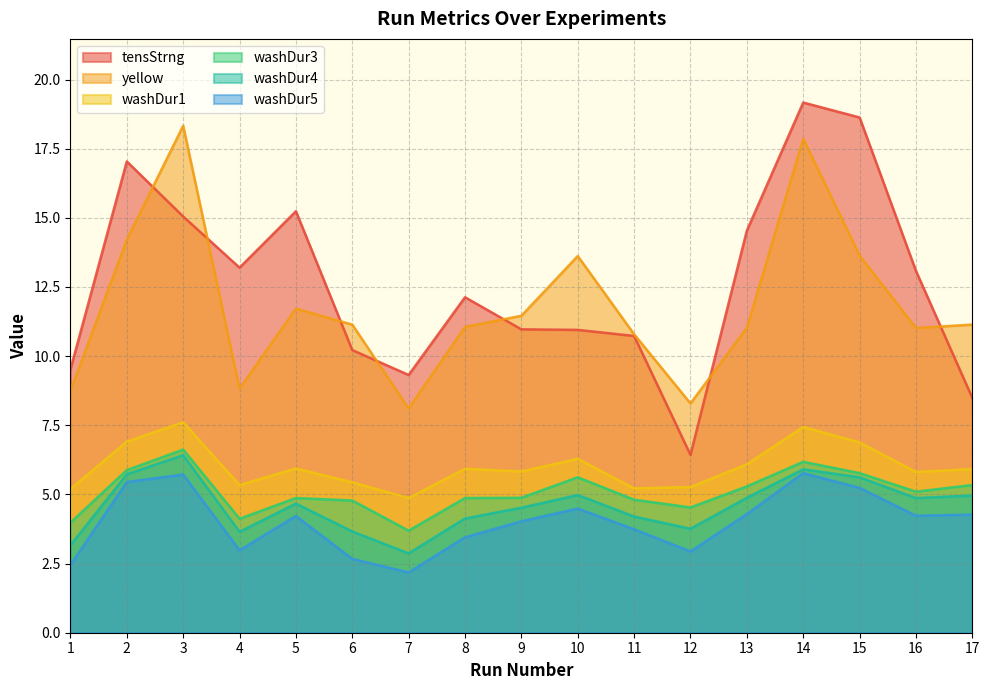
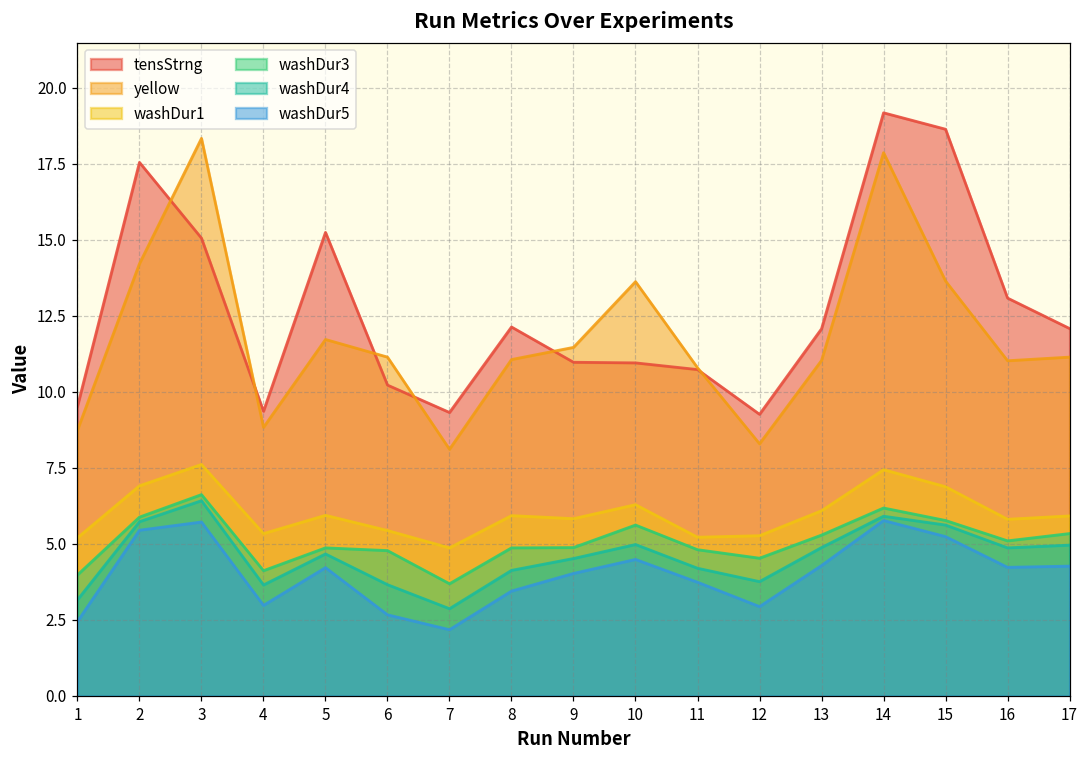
  {
    "tensStrng": {
      "1": 9.5,
-     "2": 17.0,
+     "2": 17.5,
      "3": 15.1,
-     "4": 13.2,
+     "4": 9.4,
      "5": 15.2,
      "6": 10.2,
      "7": 9.3,
      "8": 12.1,
      "9": 11.0,
      "10": 11.0,
-     "12": 6.4,
-     "13": 14.5,
+     "12": 9.3,
+     "13": 12.1,
      "14": 19.2,
      "15": 18.6,
      "16": 13.1,
-     "17": 8.5
+     "17": 12.1
    }
  }
